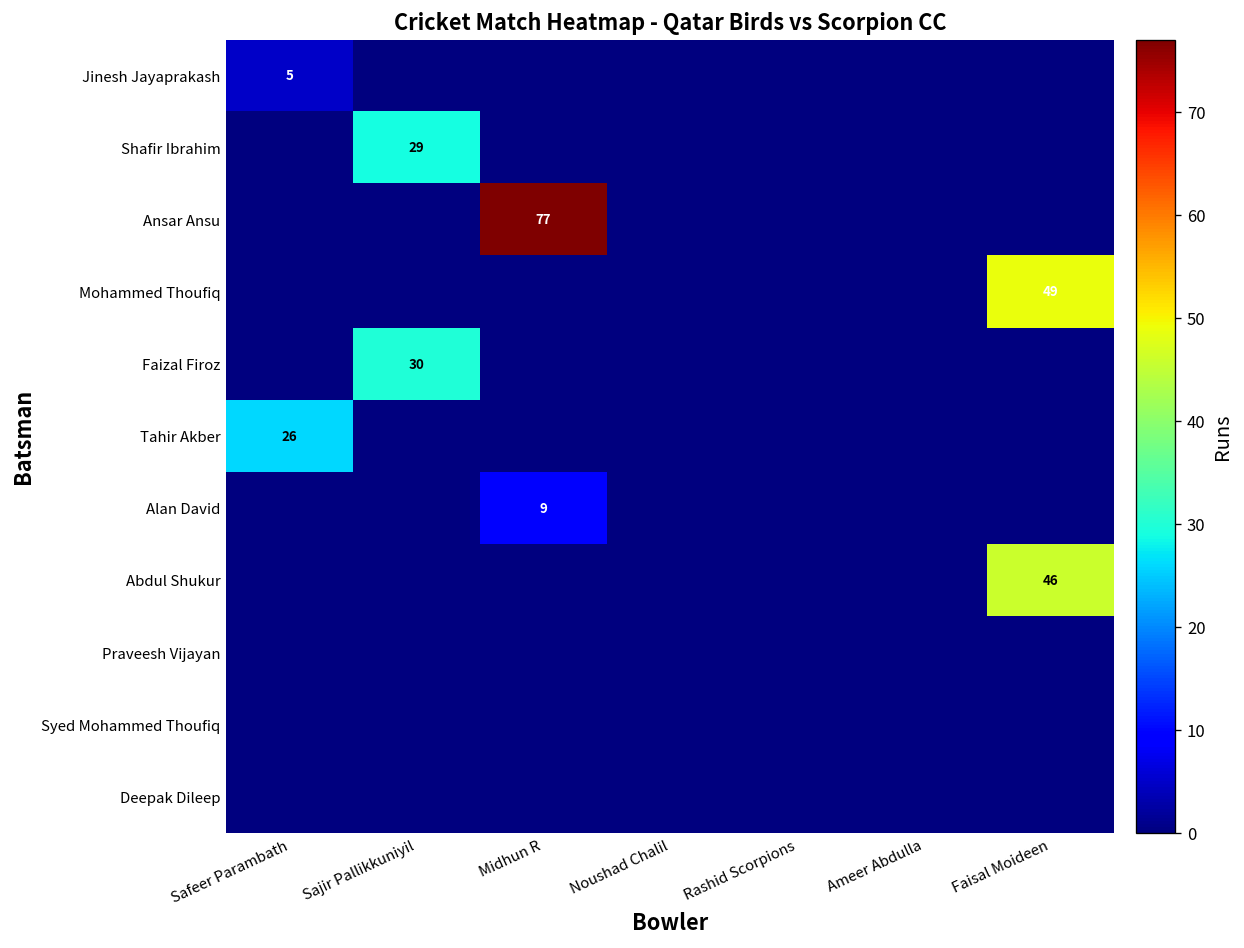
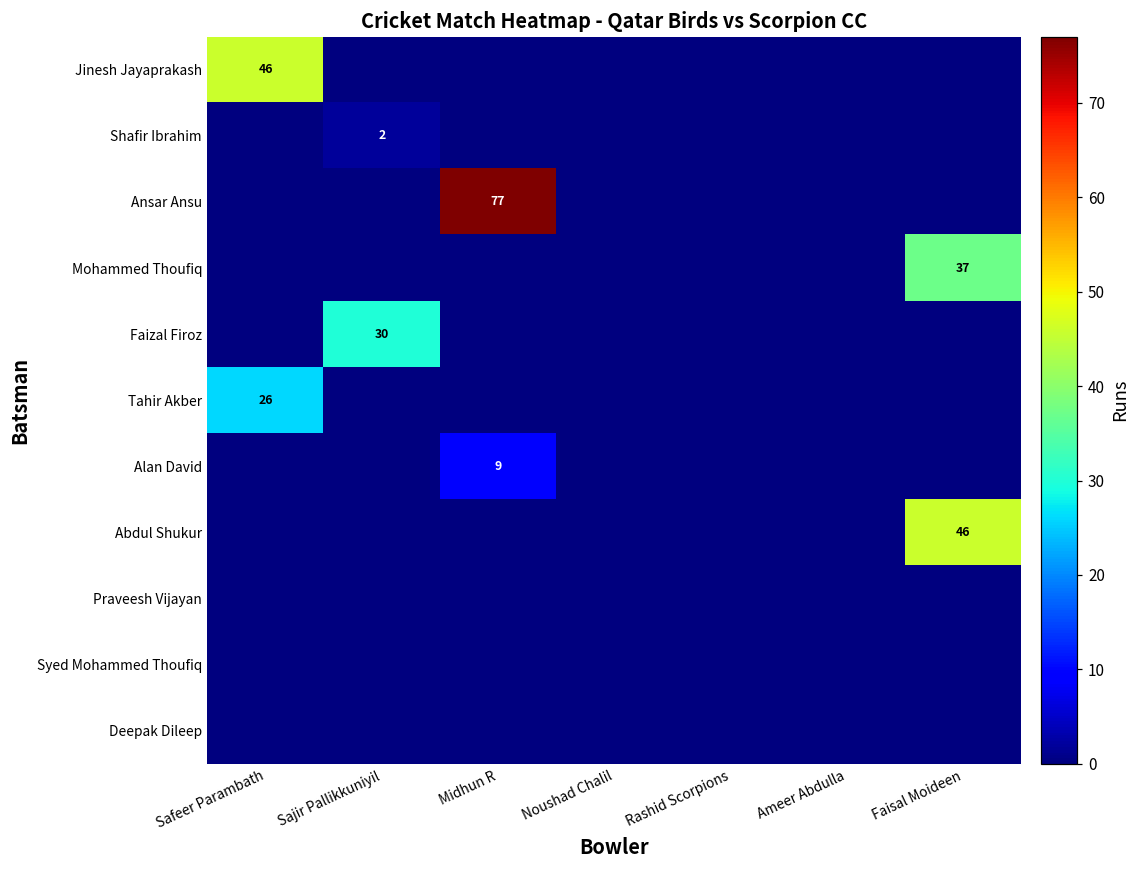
  {
    "Jinesh Jayaprakash": {
-     "Safeer Parambath": 5
+     "Safeer Parambath": 46
    },
    "Shafir Ibrahim": {
-     "Sajir Pallikkuniyil": 29
+     "Sajir Pallikkuniyil": 2
    },
    "Ansar Ansu": {
      "Midhun R": 77
    },
    "Mohammed Thoufiq": {
-     "Faisal Moideen": 49
+     "Faisal Moideen": 37
    },
    "Faizal Firoz": {
      "Sajir Pallikkuniyil": 30
    },
    "Tahir Akber": {
      "Safeer Parambath": 26
    },
    "Alan David": {
      "Midhun R": 9
    },
    "Abdul Shukur": {
      "Faisal Moideen": 46
    }
  }
